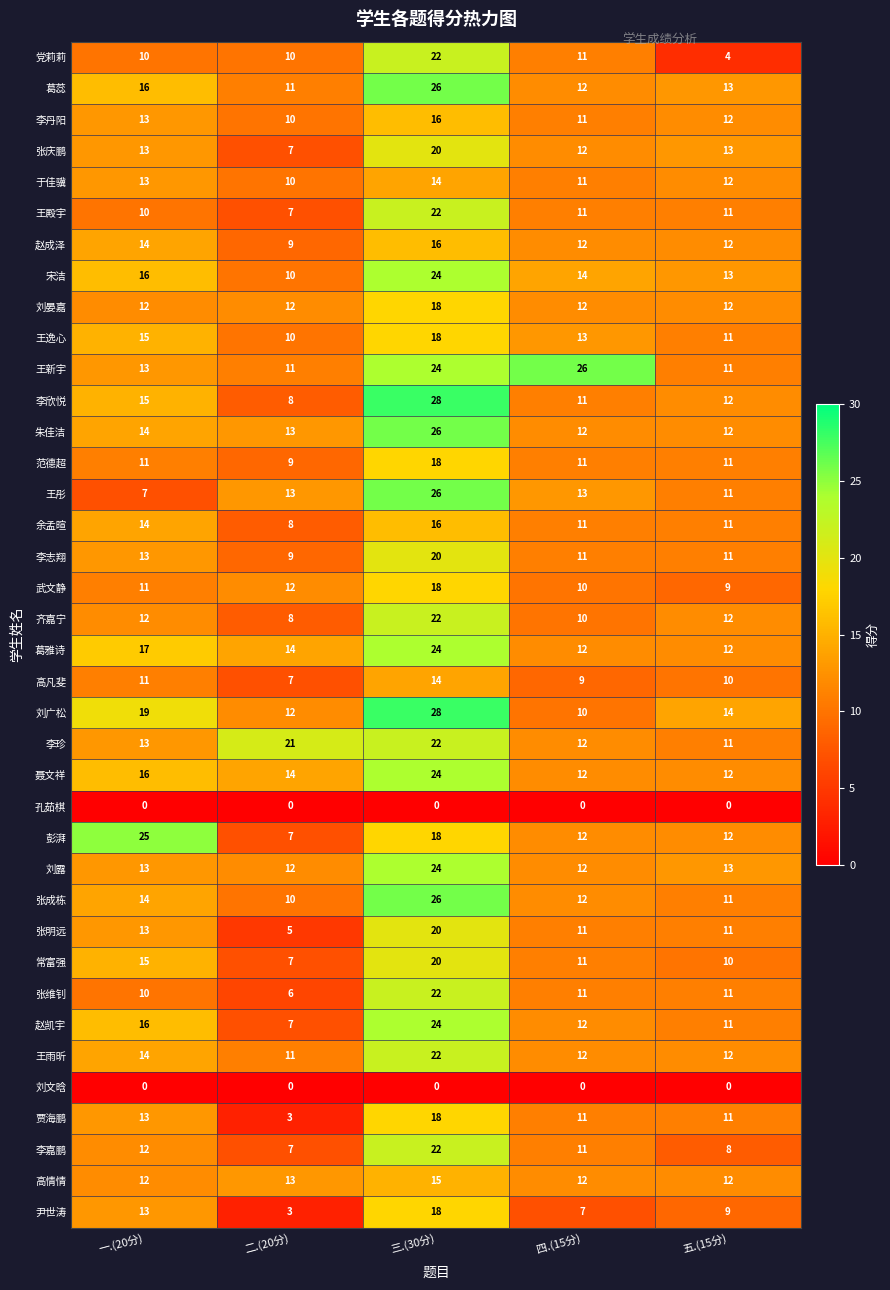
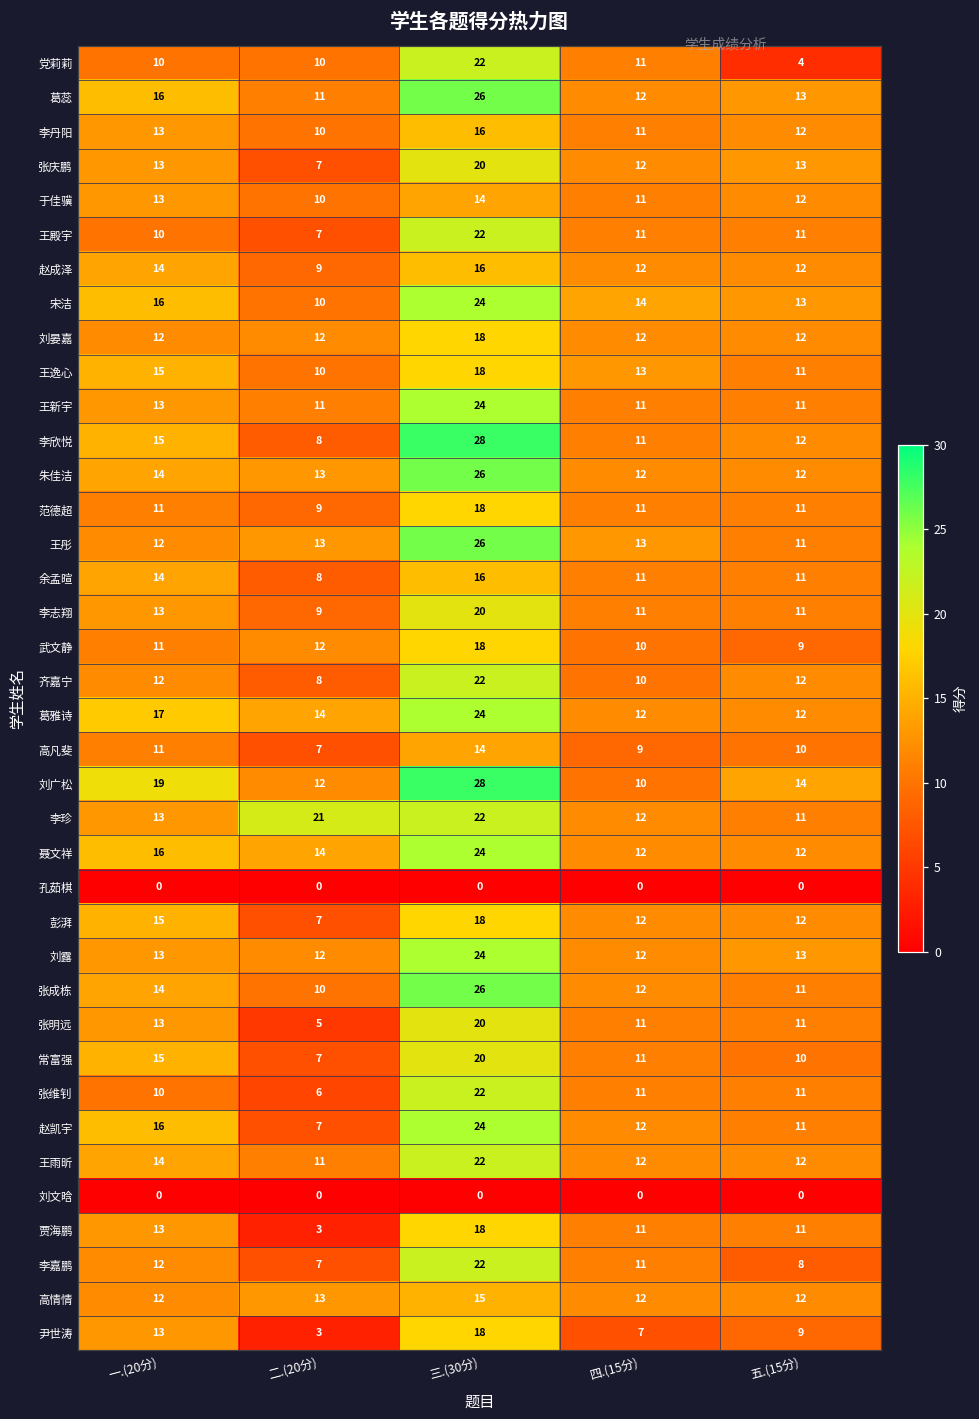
  {
    "党莉莉": {
      "一.(20分)": 10,
      "二.(20分)": 10,
      "三.(30分)": 22,
      "四.(15分)": 11,
      "五.(15分)": 4
    },
    "葛蕊": {
      "一.(20分)": 16,
      "二.(20分)": 11,
      "三.(30分)": 26,
      "四.(15分)": 12,
      "五.(15分)": 13
    },
    "李丹阳": {
      "一.(20分)": 13,
      "二.(20分)": 10,
      "三.(30分)": 16,
      "四.(15分)": 11,
      "五.(15分)": 12
    },
    "张庆鹏": {
      "一.(20分)": 13,
      "二.(20分)": 7,
      "三.(30分)": 20,
      "四.(15分)": 12,
      "五.(15分)": 13
    },
    "于佳骥": {
      "一.(20分)": 13,
      "二.(20分)": 10,
      "三.(30分)": 14,
      "四.(15分)": 11,
      "五.(15分)": 12
    },
    "王殿宇": {
      "一.(20分)": 10,
      "二.(20分)": 7,
      "三.(30分)": 22,
      "四.(15分)": 11,
      "五.(15分)": 11
    },
    "赵成泽": {
      "一.(20分)": 14,
      "二.(20分)": 9,
      "三.(30分)": 16,
      "四.(15分)": 12,
      "五.(15分)": 12
    },
    "宋洁": {
      "一.(20分)": 16,
      "二.(20分)": 10,
      "三.(30分)": 24,
      "四.(15分)": 14,
      "五.(15分)": 13
    },
    "刘晏嘉": {
      "一.(20分)": 12,
      "二.(20分)": 12,
      "三.(30分)": 18,
      "四.(15分)": 12,
      "五.(15分)": 12
    },
    "王逸心": {
      "一.(20分)": 15,
      "二.(20分)": 10,
      "三.(30分)": 18,
      "四.(15分)": 13,
      "五.(15分)": 11
    },
    "王新宇": {
      "一.(20分)": 13,
      "二.(20分)": 11,
      "三.(30分)": 24,
-     "四.(15分)": 26,
+     "四.(15分)": 11,
      "五.(15分)": 11
    },
    "李欣悦": {
      "一.(20分)": 15,
      "二.(20分)": 8,
      "三.(30分)": 28,
      "四.(15分)": 11,
      "五.(15分)": 12
    },
    "朱佳洁": {
      "一.(20分)": 14,
      "二.(20分)": 13,
      "三.(30分)": 26,
      "四.(15分)": 12,
      "五.(15分)": 12
    },
    "范德超": {
      "一.(20分)": 11,
      "二.(20分)": 9,
      "三.(30分)": 18,
      "四.(15分)": 11,
      "五.(15分)": 11
    },
    "王彤": {
-     "一.(20分)": 7,
+     "一.(20分)": 12,
      "二.(20分)": 13,
      "三.(30分)": 26,
      "四.(15分)": 13,
      "五.(15分)": 11
    },
    "余孟暄": {
      "一.(20分)": 14,
      "二.(20分)": 8,
      "三.(30分)": 16,
      "四.(15分)": 11,
      "五.(15分)": 11
    },
    "李志翔": {
      "一.(20分)": 13,
      "二.(20分)": 9,
      "三.(30分)": 20,
      "四.(15分)": 11,
      "五.(15分)": 11
    },
    "武文静": {
      "一.(20分)": 11,
      "二.(20分)": 12,
      "三.(30分)": 18,
      "四.(15分)": 10,
      "五.(15分)": 9
    },
    "齐嘉宁": {
      "一.(20分)": 12,
      "二.(20分)": 8,
      "三.(30分)": 22,
      "四.(15分)": 10,
      "五.(15分)": 12
    },
    "葛雅诗": {
      "一.(20分)": 17,
      "二.(20分)": 14,
      "三.(30分)": 24,
      "四.(15分)": 12,
      "五.(15分)": 12
    },
    "高凡斐": {
      "一.(20分)": 11,
      "二.(20分)": 7,
      "三.(30分)": 14,
      "四.(15分)": 9,
      "五.(15分)": 10
    },
    "刘广松": {
      "一.(20分)": 19,
      "二.(20分)": 12,
      "三.(30分)": 28,
      "四.(15分)": 10,
      "五.(15分)": 14
    },
    "李珍": {
      "一.(20分)": 13,
      "二.(20分)": 21,
      "三.(30分)": 22,
      "四.(15分)": 12,
      "五.(15分)": 11
    },
    "聂文祥": {
      "一.(20分)": 16,
      "二.(20分)": 14,
      "三.(30分)": 24,
      "四.(15分)": 12,
      "五.(15分)": 12
    },
    "孔茹棋": {
      "一.(20分)": 0,
      "二.(20分)": 0,
      "三.(30分)": 0,
      "四.(15分)": 0,
      "五.(15分)": 0
    },
    "彭湃": {
-     "一.(20分)": 25,
+     "一.(20分)": 15,
      "二.(20分)": 7,
      "三.(30分)": 18,
      "四.(15分)": 12,
      "五.(15分)": 12
    },
    "刘露": {
      "一.(20分)": 13,
      "二.(20分)": 12,
      "三.(30分)": 24,
      "四.(15分)": 12,
      "五.(15分)": 13
    },
    "张成栋": {
      "一.(20分)": 14,
      "二.(20分)": 10,
      "三.(30分)": 26,
      "四.(15分)": 12,
      "五.(15分)": 11
    },
    "张明远": {
      "一.(20分)": 13,
      "二.(20分)": 5,
      "三.(30分)": 20,
      "四.(15分)": 11,
      "五.(15分)": 11
    },
    "常富强": {
      "一.(20分)": 15,
      "二.(20分)": 7,
      "三.(30分)": 20,
      "四.(15分)": 11,
      "五.(15分)": 10
    },
    "张维钊": {
      "一.(20分)": 10,
      "二.(20分)": 6,
      "三.(30分)": 22,
      "四.(15分)": 11,
      "五.(15分)": 11
    },
    "赵凯宇": {
      "一.(20分)": 16,
      "二.(20分)": 7,
      "三.(30分)": 24,
      "四.(15分)": 12,
      "五.(15分)": 11
    },
    "王雨昕": {
      "一.(20分)": 14,
      "二.(20分)": 11,
      "三.(30分)": 22,
      "四.(15分)": 12,
      "五.(15分)": 12
    },
    "刘文晗": {
      "一.(20分)": 0,
      "二.(20分)": 0,
      "三.(30分)": 0,
      "四.(15分)": 0,
      "五.(15分)": 0
    },
    "贾海鹏": {
      "一.(20分)": 13,
      "二.(20分)": 3,
      "三.(30分)": 18,
      "四.(15分)": 11,
      "五.(15分)": 11
    },
    "李嘉鹏": {
      "一.(20分)": 12,
      "二.(20分)": 7,
      "三.(30分)": 22,
      "四.(15分)": 11,
      "五.(15分)": 8
    },
    "高情情": {
      "一.(20分)": 12,
      "二.(20分)": 13,
      "三.(30分)": 15,
      "四.(15分)": 12,
      "五.(15分)": 12
    },
    "尹世涛": {
      "一.(20分)": 13,
      "二.(20分)": 3,
      "三.(30分)": 18,
      "四.(15分)": 7,
      "五.(15分)": 9
    }
  }
